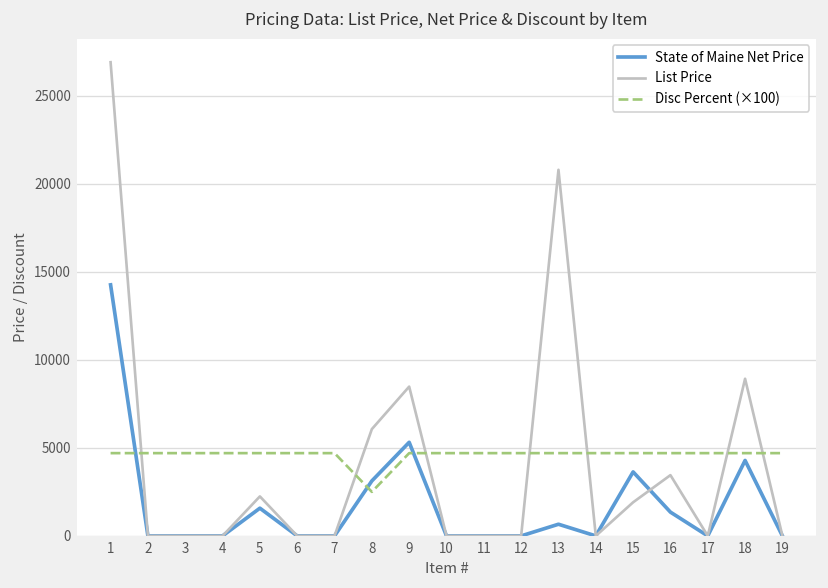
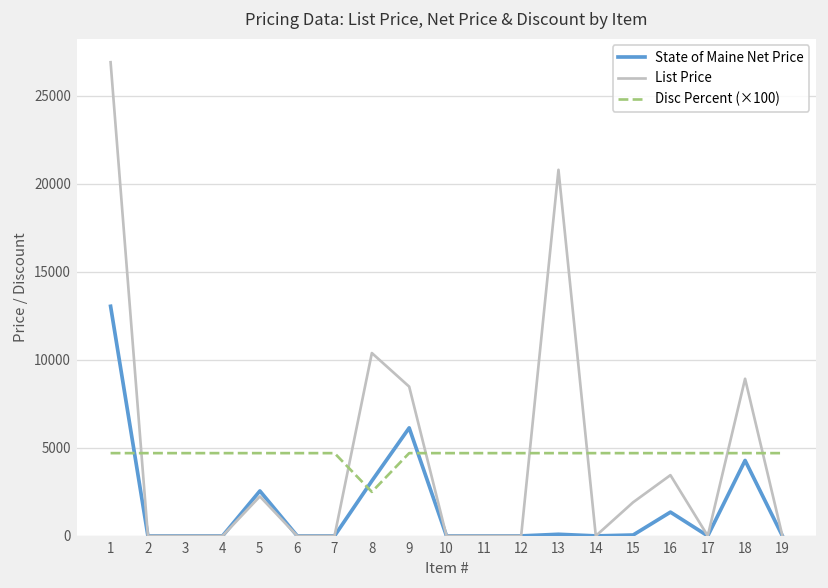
  {
    "State of Maine Net Price": {
-     "1": 14300,
-     "5": 1600,
+     "1": 13000,
+     "5": 2600,
      "8": 3100,
-     "9": 5300,
-     "13": 700,
-     "15": 3600,
+     "9": 6100,
+     "13": 100,
+     "15": 100,
      "16": 1400,
      "18": 4300
    },
    "List Price": {
      "1": 26900,
      "5": 2200,
-     "8": 6100,
+     "8": 10400,
      "9": 8500,
      "13": 20800,
      "15": 1900,
      "16": 3500,
      "18": 8900
    },
    "Disc Percent (×100)": {
      "1": 4700,
      "2": 4700,
      "3": 4700,
      "4": 4700,
      "5": 4700,
      "6": 4700,
      "7": 4700,
      "8": 2500,
      "9": 4700,
      "10": 4700,
      "11": 4700,
      "12": 4700,
      "13": 4700,
      "14": 4700,
      "15": 4700,
      "16": 4700,
      "17": 4700,
      "18": 4700,
      "19": 4700
    }
  }
